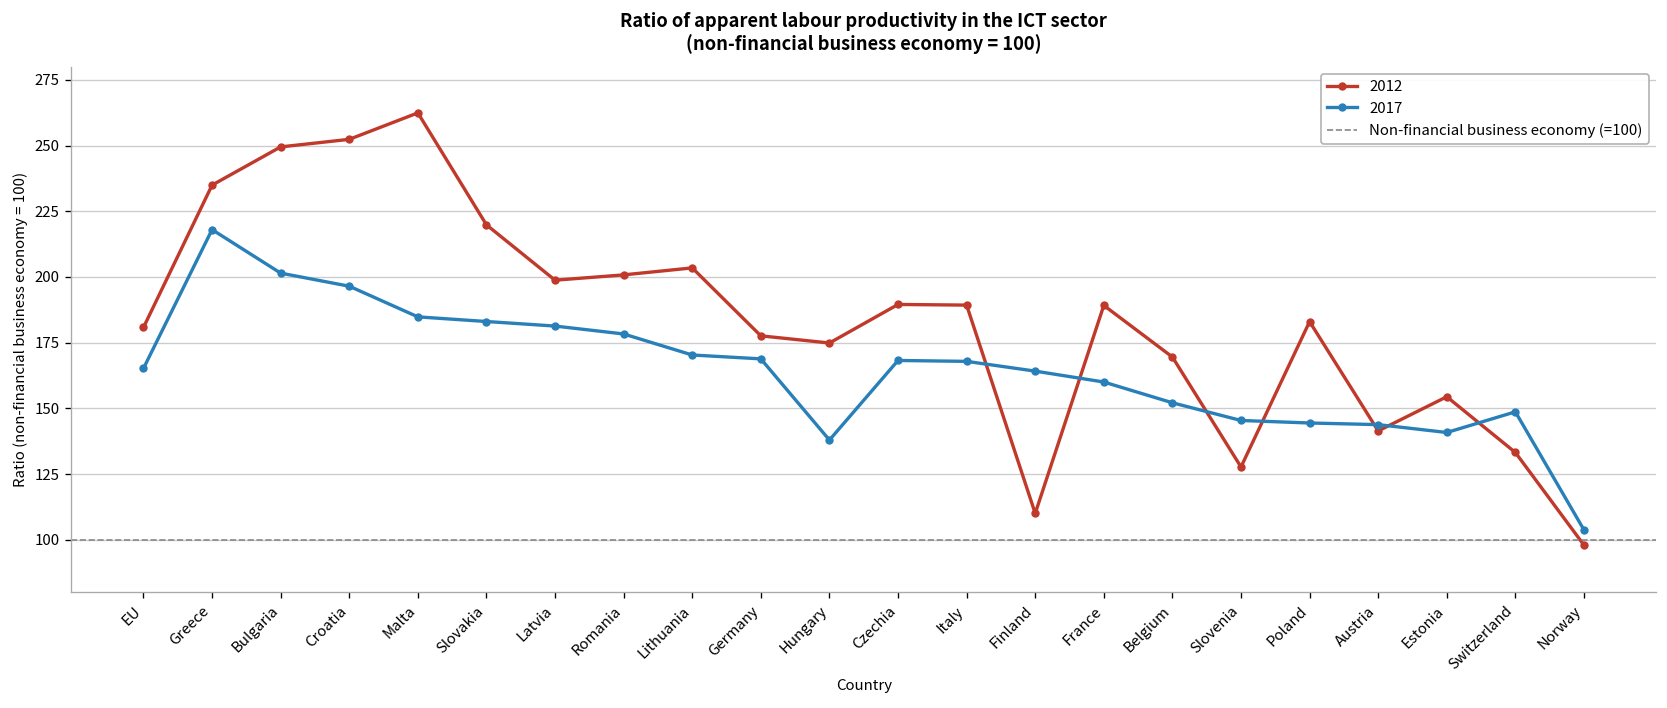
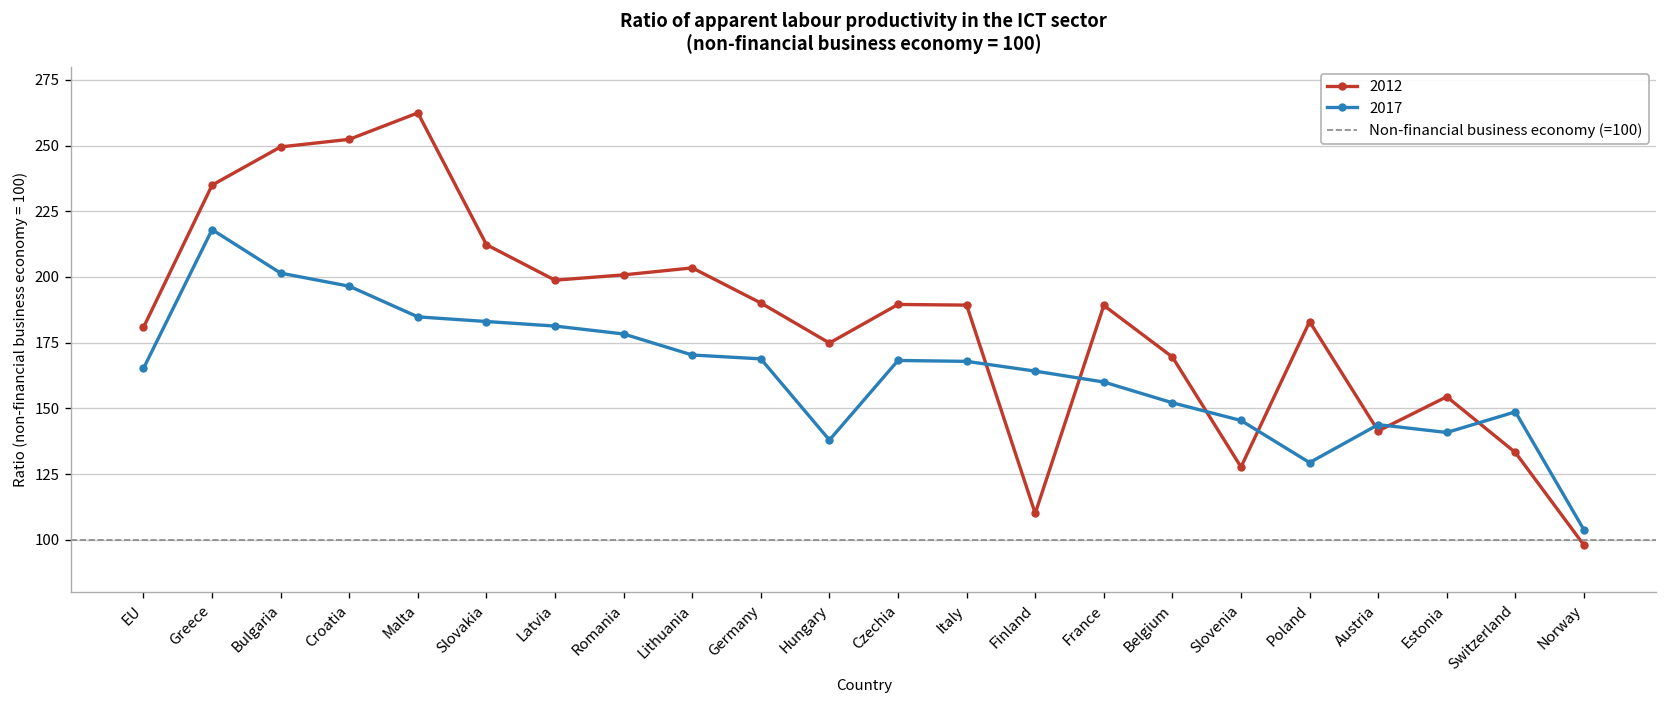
  {
    "2012": {
      "EU": 181,
      "Greece": 235,
      "Bulgaria": 249,
      "Croatia": 252,
      "Malta": 262,
-     "Slovakia": 220,
+     "Slovakia": 212,
      "Latvia": 199,
      "Romania": 201,
      "Lithuania": 203,
-     "Germany": 178,
+     "Germany": 190,
      "Hungary": 175,
      "Czechia": 190,
      "Italy": 189,
      "Finland": 110,
      "France": 189,
      "Belgium": 170,
      "Slovenia": 128,
      "Poland": 183,
      "Austria": 141,
      "Estonia": 154,
      "Switzerland": 133,
      "Norway": 98
    },
    "2017": {
      "EU": 165,
      "Greece": 218,
      "Bulgaria": 201,
      "Croatia": 196,
      "Malta": 185,
      "Slovakia": 183,
      "Latvia": 181,
      "Romania": 178,
      "Lithuania": 170,
      "Germany": 169,
      "Hungary": 138,
      "Czechia": 168,
      "Italy": 168,
      "Finland": 164,
      "France": 160,
      "Belgium": 152,
      "Slovenia": 145,
-     "Poland": 144,
+     "Poland": 129,
      "Austria": 144,
      "Estonia": 141,
      "Switzerland": 149,
      "Norway": 104
    }
  }
